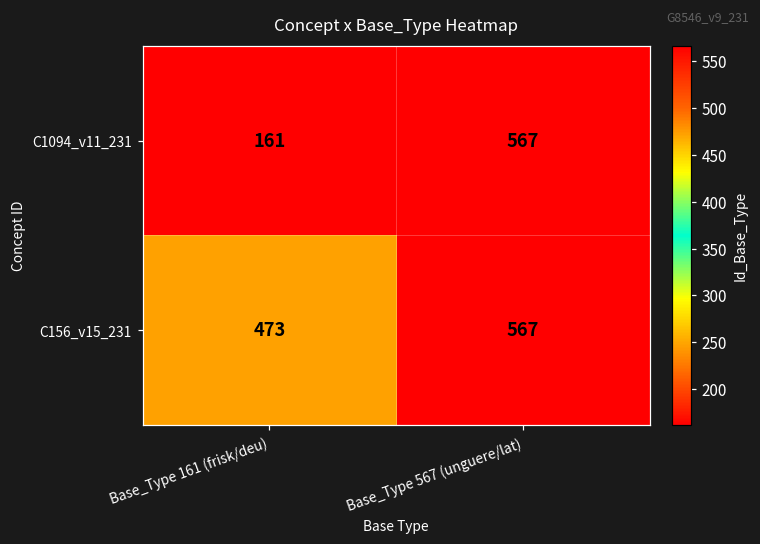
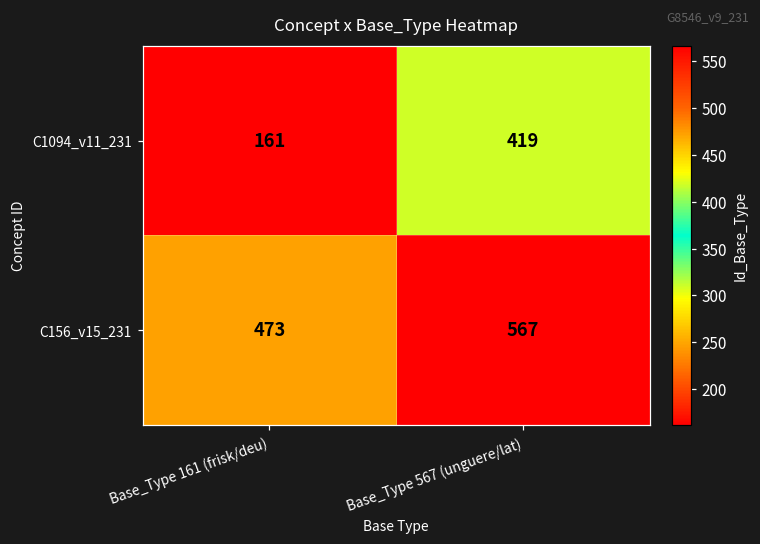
  {
    "C1094_v11_231": {
      "Base_Type 161 (frisk/deu)": 161,
-     "Base_Type 567 (unguere/lat)": 567
+     "Base_Type 567 (unguere/lat)": 419
    },
    "C156_v15_231": {
      "Base_Type 161 (frisk/deu)": 473,
      "Base_Type 567 (unguere/lat)": 567
    }
  }
